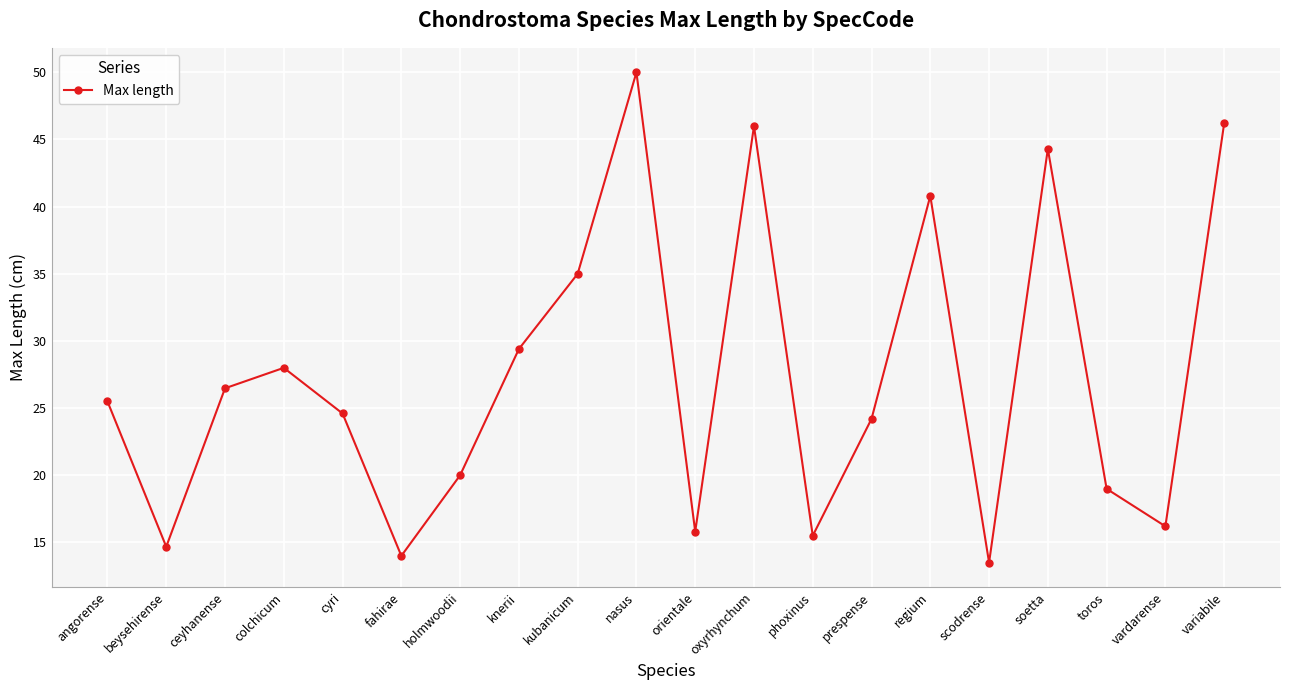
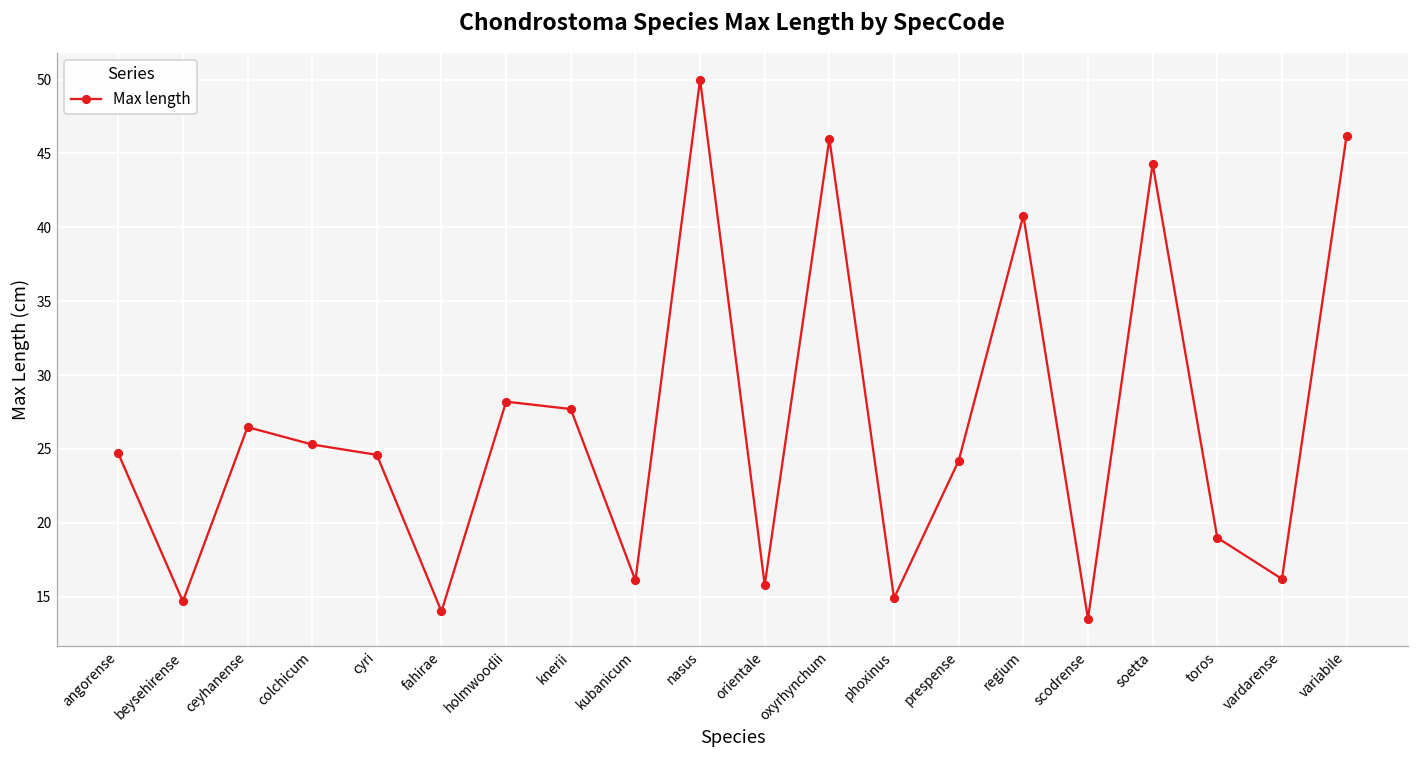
  {
-   "angorense": 25.5,
+   "angorense": 24.7,
    "beysehirense": 14.7,
    "ceyhanense": 26.5,
-   "colchicum": 28.0,
+   "colchicum": 25.3,
    "cyri": 24.6,
    "fahirae": 14.0,
-   "holmwoodii": 20.0,
-   "knerii": 29.4,
-   "kubanicum": 35.0,
+   "holmwoodii": 28.2,
+   "knerii": 27.7,
+   "kubanicum": 16.1,
    "nasus": 50.0,
    "orientale": 15.8,
    "oxyrhynchum": 46.0,
-   "phoxinus": 15.5,
+   "phoxinus": 14.9,
    "prespense": 24.2,
    "regium": 40.8,
    "scodrense": 13.5,
    "soetta": 44.3,
    "toros": 19.0,
    "vardarense": 16.2,
    "variabile": 46.2
  }
